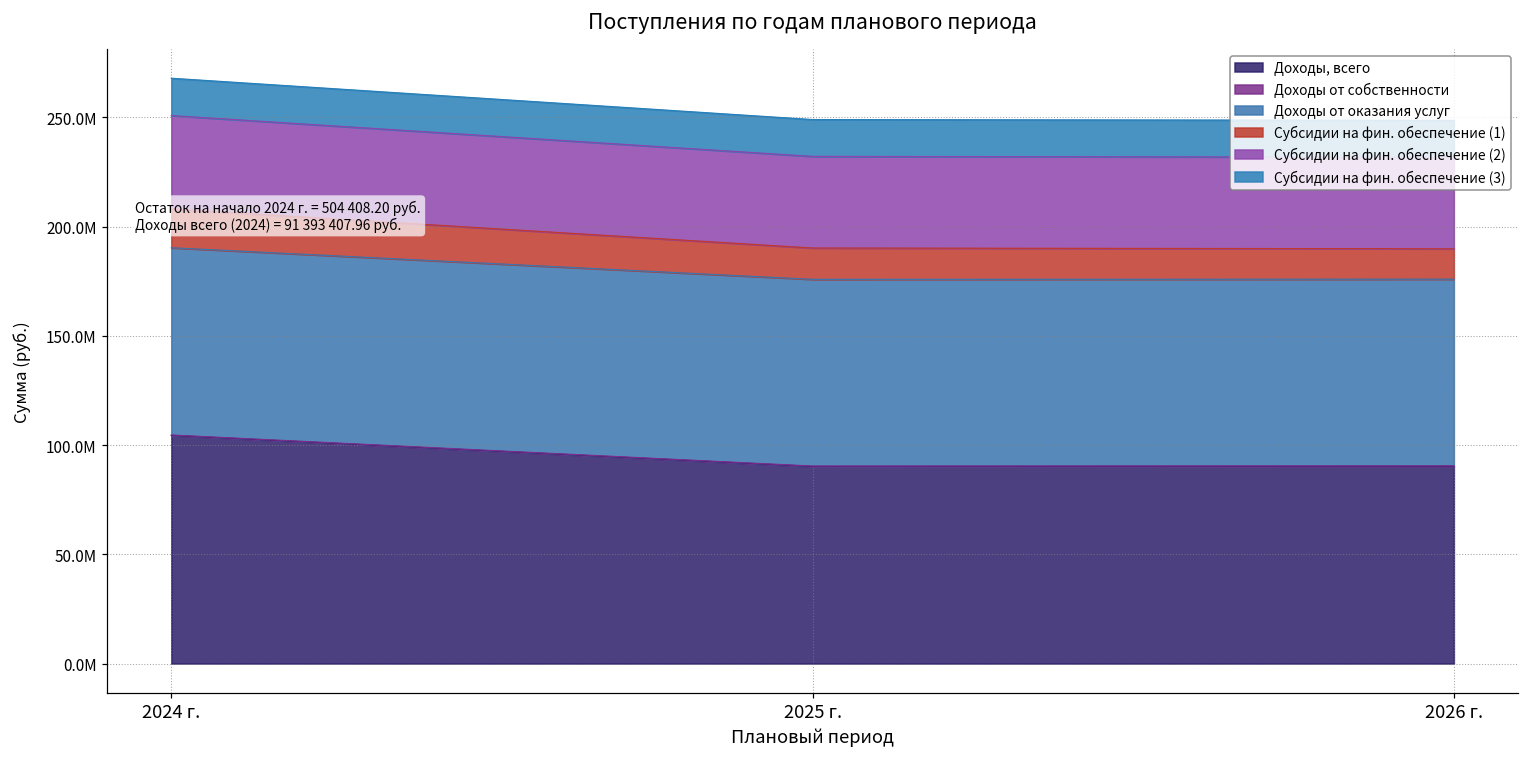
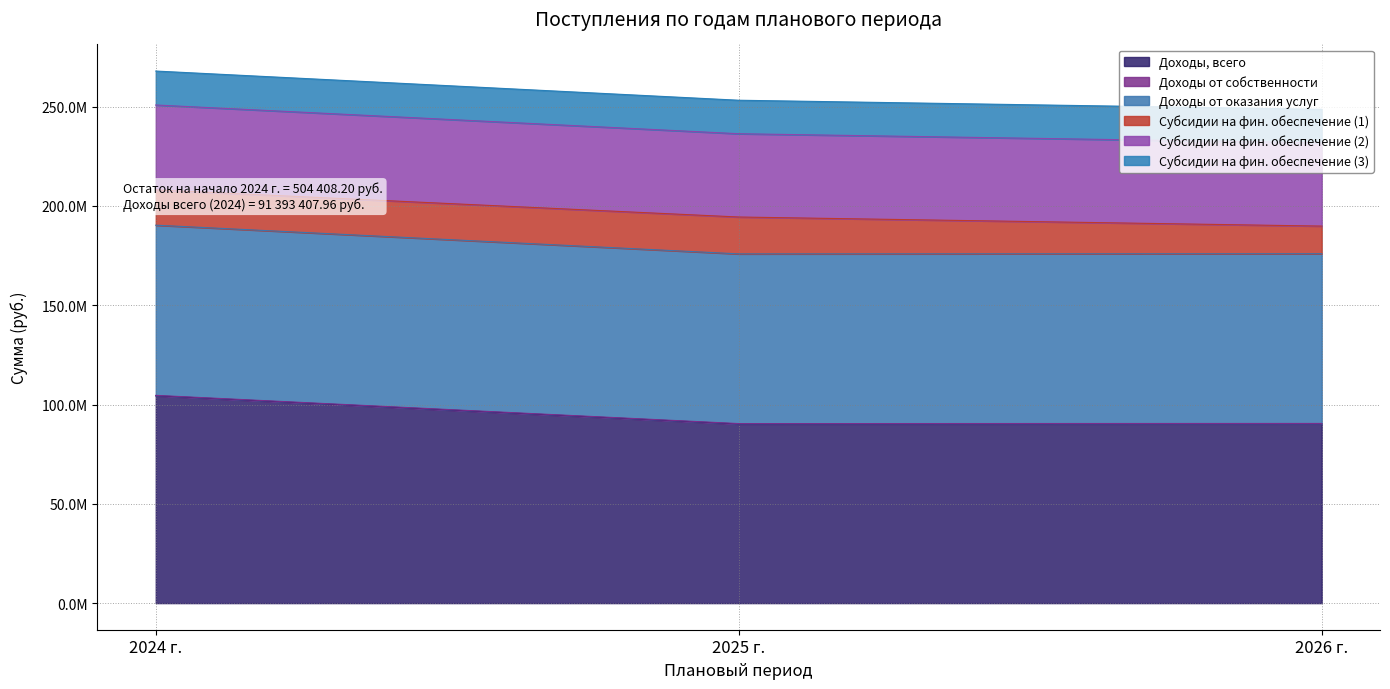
  {
    "Субсидии на фин. обеспечение (1)": {
-     "2025 г.": 14000000,
+     "2025 г.": 19000000,
      "2026 г.": 14000000
    }
  }
